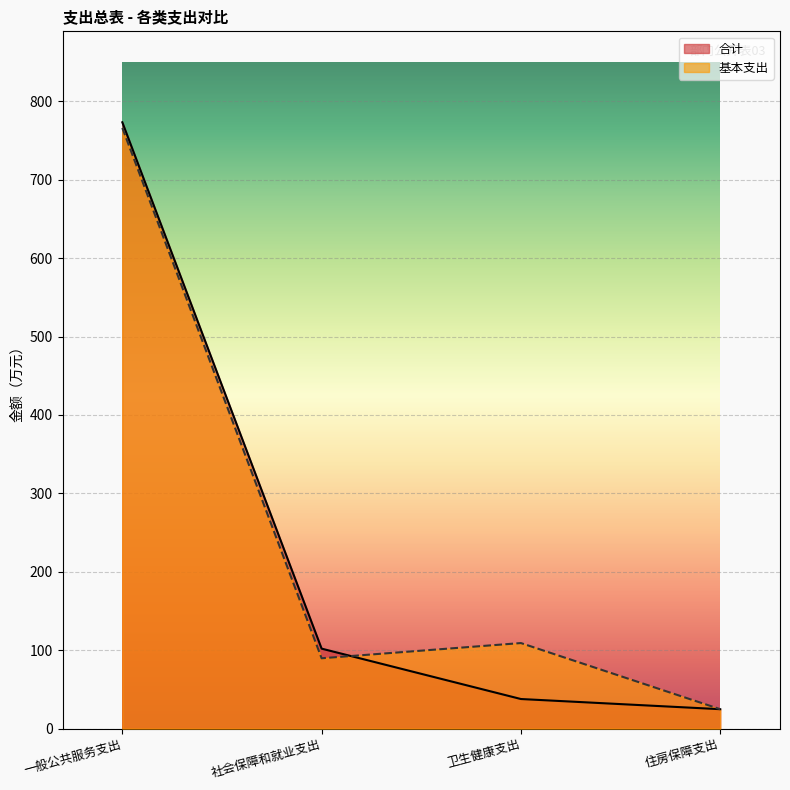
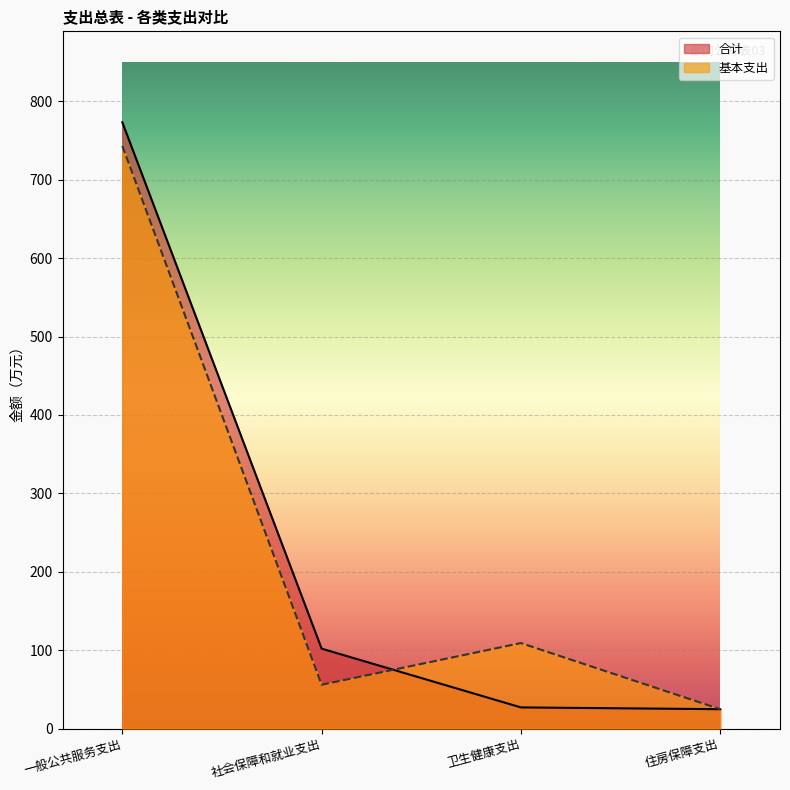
  {
    "合计": {
      "一般公共服务支出": 770,
      "社会保障和就业支出": 100,
-     "卫生健康支出": 40
+     "卫生健康支出": 30
    },
    "基本支出": {
-     "一般公共服务支出": 770,
-     "社会保障和就业支出": 90,
+     "一般公共服务支出": 740,
+     "社会保障和就业支出": 60,
      "卫生健康支出": 110
    }
  }
